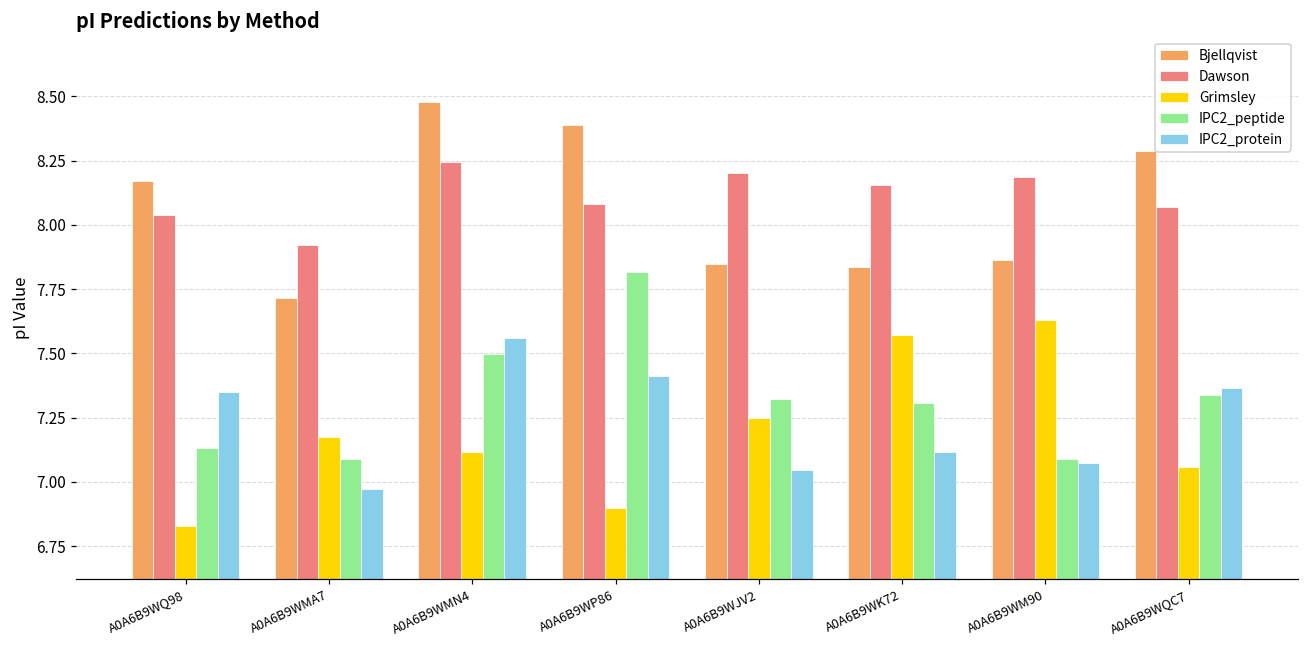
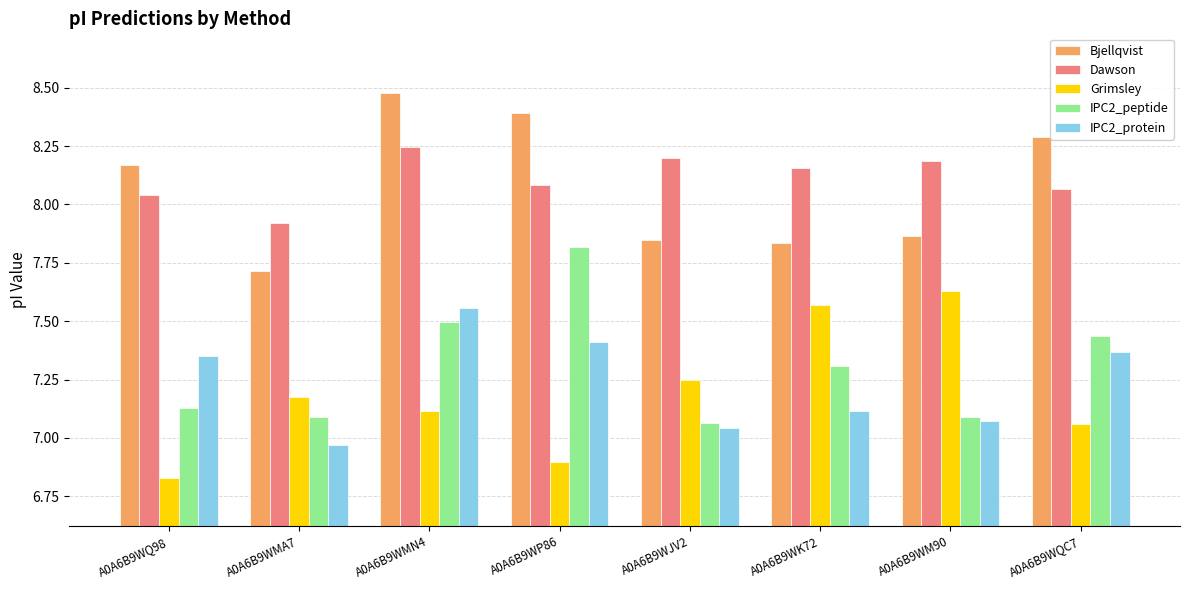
  {
    "Grimsley": {
      "A0A6B9WQ98": 6.83,
      "A0A6B9WMA7": 7.18,
      "A0A6B9WMN4": 7.12,
      "A0A6B9WP86": 6.90,
      "A0A6B9WJV2": 7.25,
      "A0A6B9WK72": 7.57,
      "A0A6B9WM90": 7.63,
      "A0A6B9WQC7": 7.06
    },
    "IPC2_peptide": {
      "A0A6B9WQ98": 7.13,
      "A0A6B9WMA7": 7.09,
      "A0A6B9WMN4": 7.50,
      "A0A6B9WP86": 7.82,
-     "A0A6B9WJV2": 7.32,
+     "A0A6B9WJV2": 7.06,
      "A0A6B9WK72": 7.31,
      "A0A6B9WM90": 7.09,
-     "A0A6B9WQC7": 7.34
+     "A0A6B9WQC7": 7.44
    },
    "IPC2_protein": {
      "A0A6B9WQ98": 7.35,
      "A0A6B9WMA7": 6.97,
      "A0A6B9WMN4": 7.56,
      "A0A6B9WP86": 7.41,
      "A0A6B9WJV2": 7.04,
      "A0A6B9WK72": 7.12,
      "A0A6B9WM90": 7.07,
      "A0A6B9WQC7": 7.37
    }
  }
